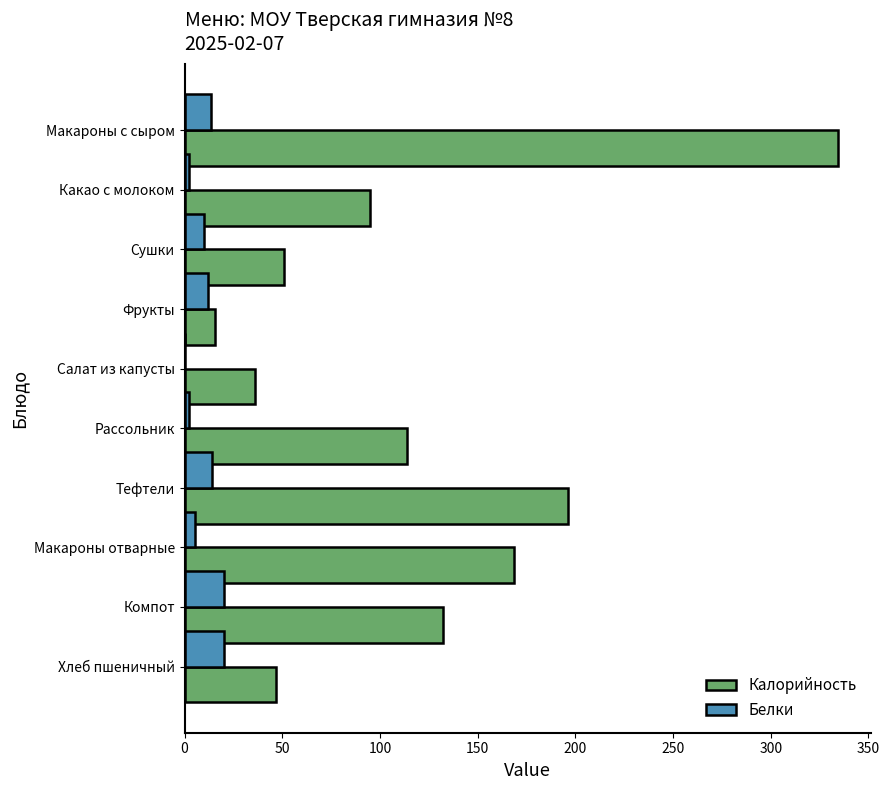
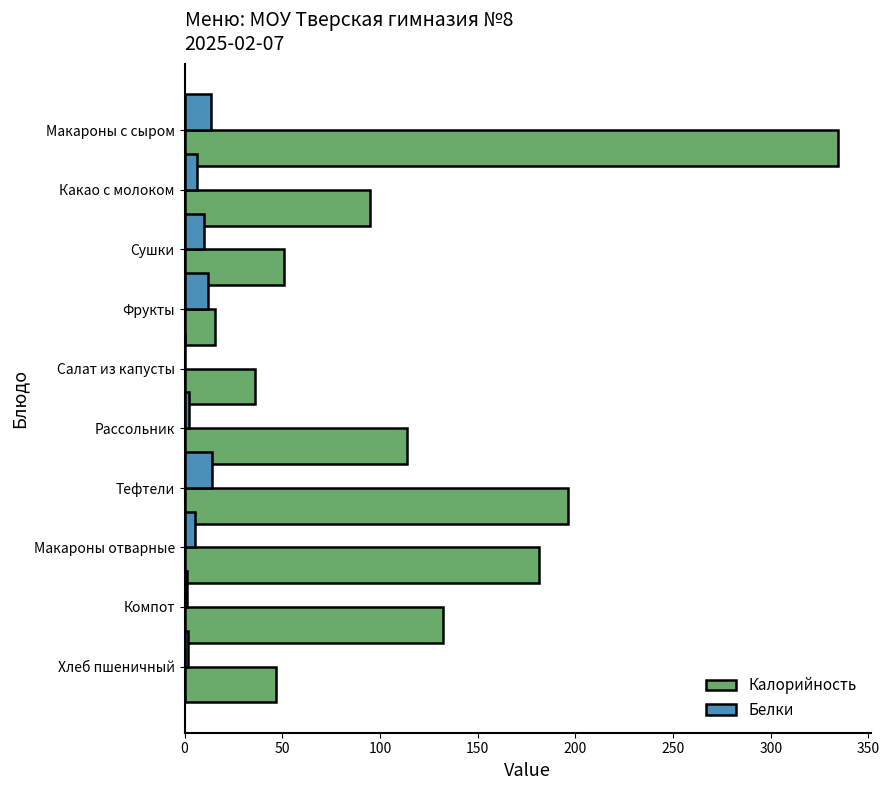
  {
    "Калорийность": {
      "Макароны с сыром": 334,
      "Какао с молоком": 95,
      "Сушки": 51,
      "Фрукты": 16,
      "Салат из капусты": 36,
      "Рассольник": 114,
      "Тефтели": 196,
-     "Макароны отварные": 168,
+     "Макароны отварные": 181,
      "Компот": 132,
      "Хлеб пшеничный": 47
    },
    "Белки": {
      "Макароны с сыром": 14,
-     "Какао с молоком": 2,
+     "Какао с молоком": 7,
      "Сушки": 10,
      "Фрукты": 12,
      "Рассольник": 2,
      "Тефтели": 14,
      "Макароны отварные": 6,
-     "Компот": 20,
-     "Хлеб пшеничный": 20
+     "Компот": 1,
+     "Хлеб пшеничный": 2
    }
  }
